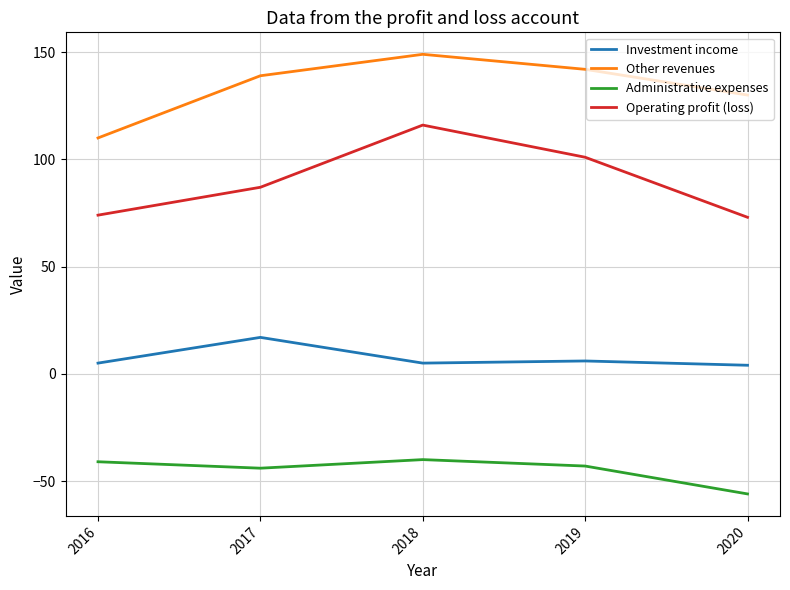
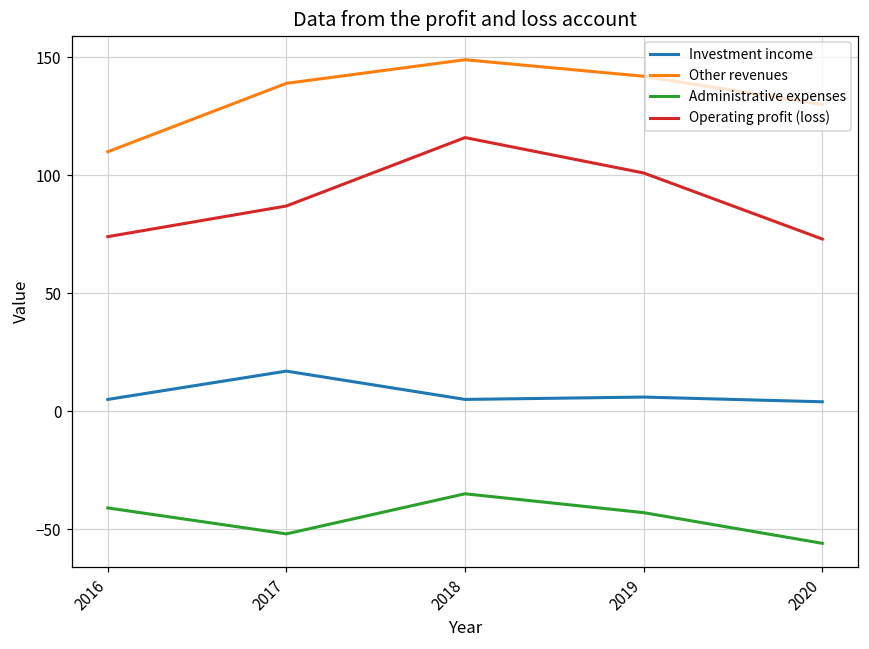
  {
    "Investment income": {
      "2016": 5,
      "2017": 17,
      "2018": 5,
      "2019": 6,
      "2020": 4
    },
    "Other revenues": {
      "2016": 110,
      "2017": 139,
      "2018": 149,
      "2019": 142
    },
    "Administrative expenses": {
      "2016": -41,
-     "2017": -44,
-     "2018": -40,
+     "2017": -52,
+     "2018": -35,
      "2019": -43,
      "2020": -56
    },
    "Operating profit (loss)": {
      "2016": 74,
      "2017": 87,
      "2018": 116,
      "2019": 101,
      "2020": 73
    }
  }
